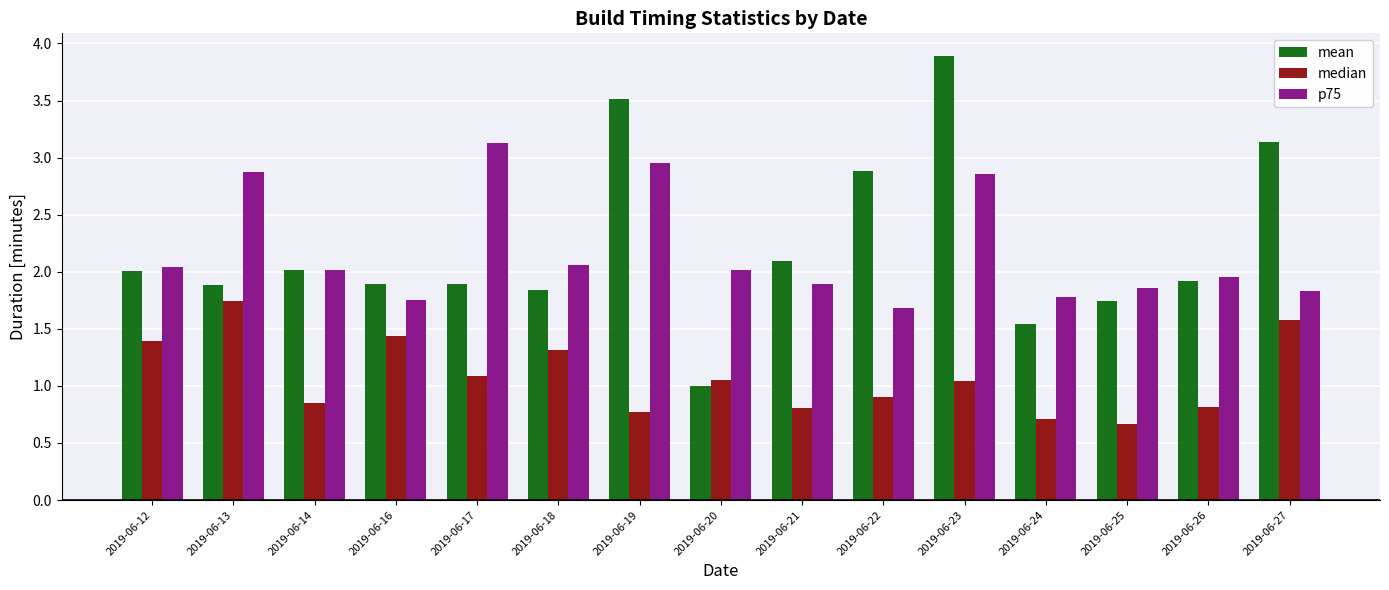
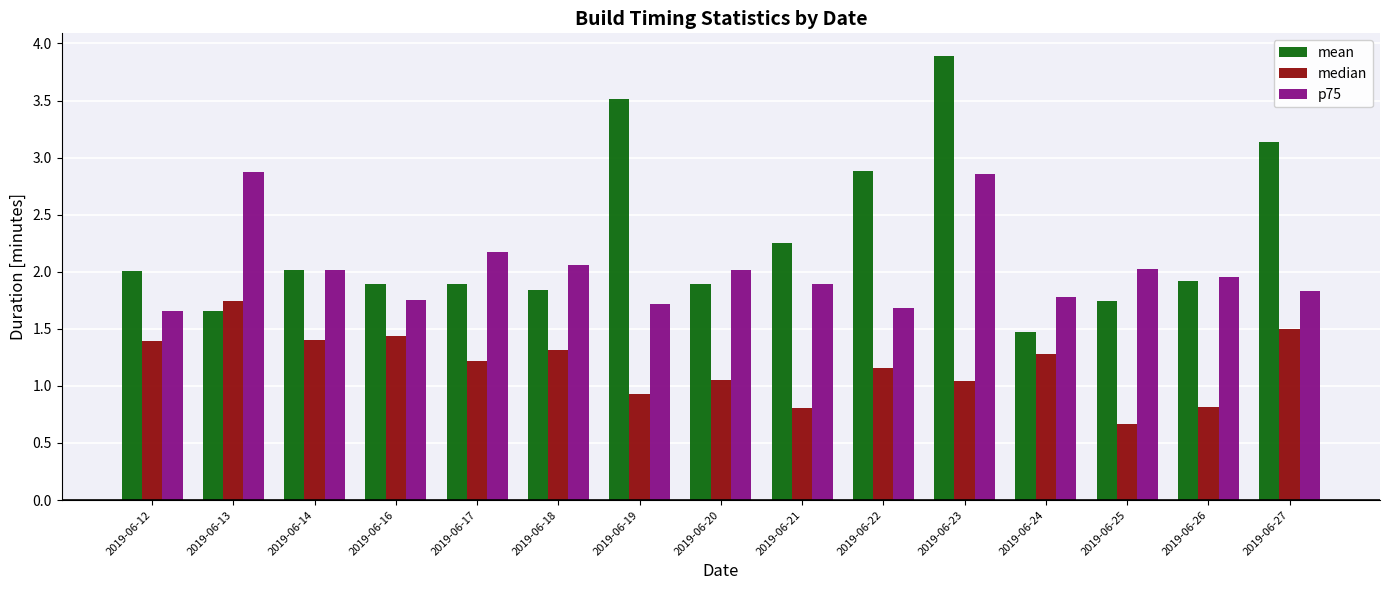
  {
    "mean": {
      "2019-06-12": 2.01,
-     "2019-06-13": 1.88,
+     "2019-06-13": 1.65,
      "2019-06-14": 2.02,
      "2019-06-16": 1.89,
      "2019-06-17": 1.89,
      "2019-06-18": 1.84,
      "2019-06-19": 3.51,
-     "2019-06-20": 1.00,
-     "2019-06-21": 2.09,
+     "2019-06-20": 1.89,
+     "2019-06-21": 2.25,
      "2019-06-22": 2.88,
      "2019-06-23": 3.89,
-     "2019-06-24": 1.55,
+     "2019-06-24": 1.47,
      "2019-06-25": 1.75,
      "2019-06-26": 1.92,
      "2019-06-27": 3.14
    },
    "median": {
      "2019-06-12": 1.39,
      "2019-06-13": 1.74,
-     "2019-06-14": 0.85,
+     "2019-06-14": 1.41,
      "2019-06-16": 1.44,
-     "2019-06-17": 1.09,
+     "2019-06-17": 1.22,
      "2019-06-18": 1.32,
-     "2019-06-19": 0.77,
+     "2019-06-19": 0.93,
      "2019-06-20": 1.05,
      "2019-06-21": 0.81,
-     "2019-06-22": 0.90,
+     "2019-06-22": 1.16,
      "2019-06-23": 1.04,
-     "2019-06-24": 0.71,
+     "2019-06-24": 1.28,
      "2019-06-25": 0.67,
      "2019-06-26": 0.81,
-     "2019-06-27": 1.58
+     "2019-06-27": 1.50
    },
    "p75": {
-     "2019-06-12": 2.04,
+     "2019-06-12": 1.66,
      "2019-06-13": 2.87,
      "2019-06-14": 2.01,
      "2019-06-16": 1.76,
-     "2019-06-17": 3.13,
+     "2019-06-17": 2.18,
      "2019-06-18": 2.06,
-     "2019-06-19": 2.95,
+     "2019-06-19": 1.72,
      "2019-06-20": 2.02,
      "2019-06-21": 1.89,
      "2019-06-22": 1.68,
      "2019-06-23": 2.85,
      "2019-06-24": 1.78,
-     "2019-06-25": 1.85,
+     "2019-06-25": 2.02,
      "2019-06-26": 1.95,
      "2019-06-27": 1.83
    }
  }
